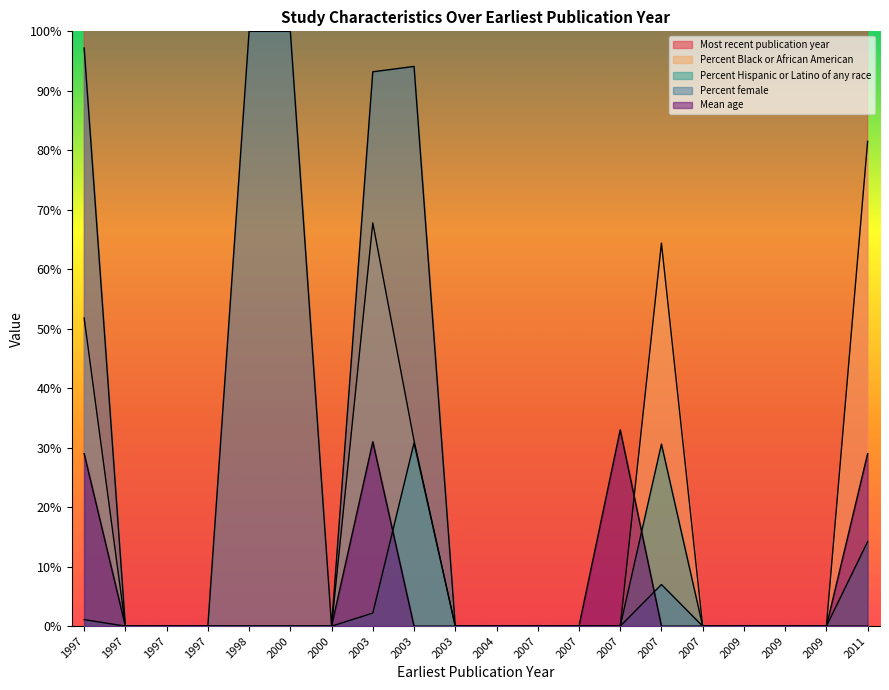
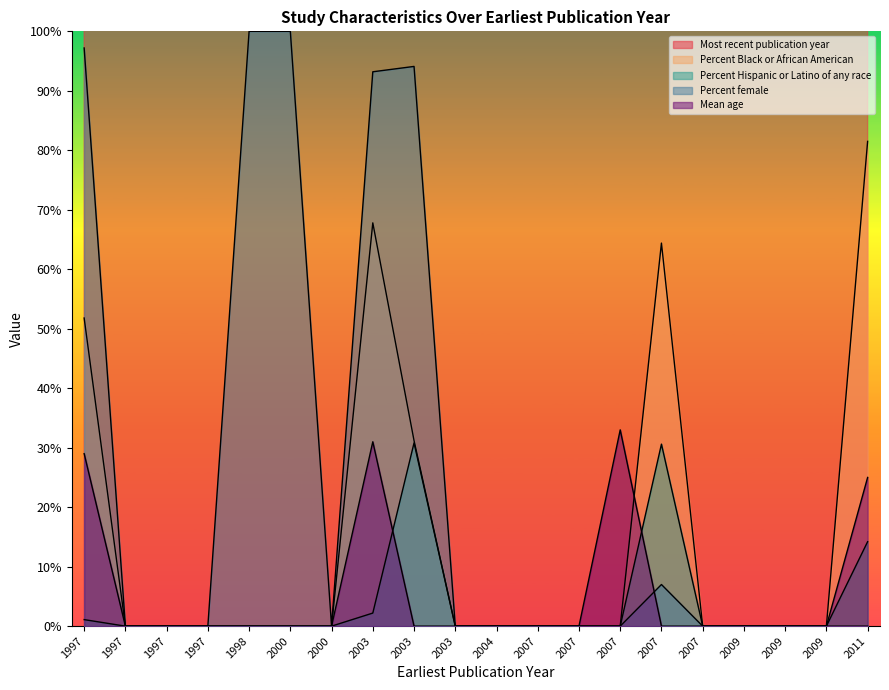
  {
    "Percent Black or African American": {
      "2011": "82%"
    },
    "Mean age": {
-     "2011": "29%"
+     "2011": "25%"
    }
  }
